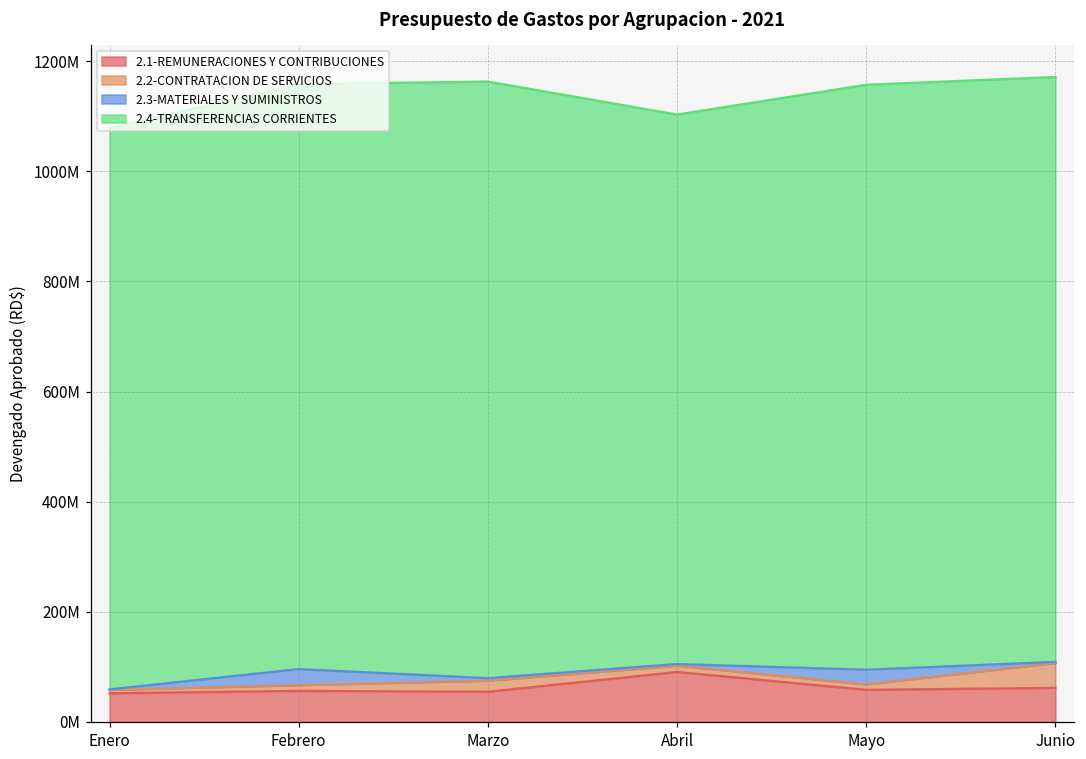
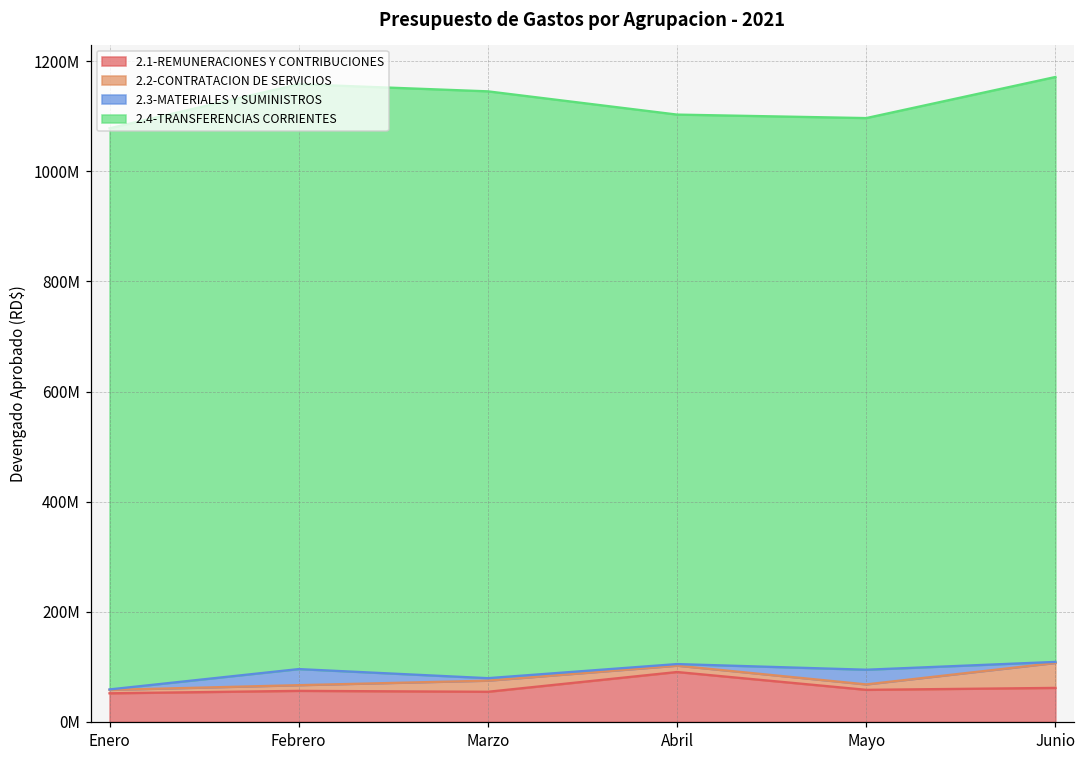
  {
    "2.3-MATERIALES Y SUMINISTROS": {
      "Febrero": 30000000,
      "Mayo": 30000000
    },
    "2.4-TRANSFERENCIAS CORRIENTES": {
      "Enero": 1020000000,
-     "Marzo": 1080000000,
+     "Marzo": 1070000000,
      "Abril": 1000000000,
-     "Mayo": 1060000000,
+     "Mayo": 1000000000,
      "Junio": 1060000000
    }
  }
